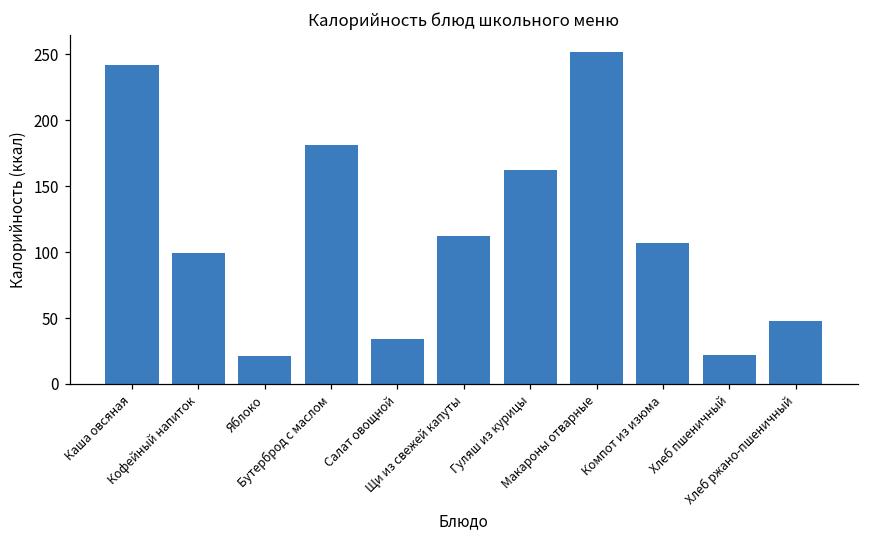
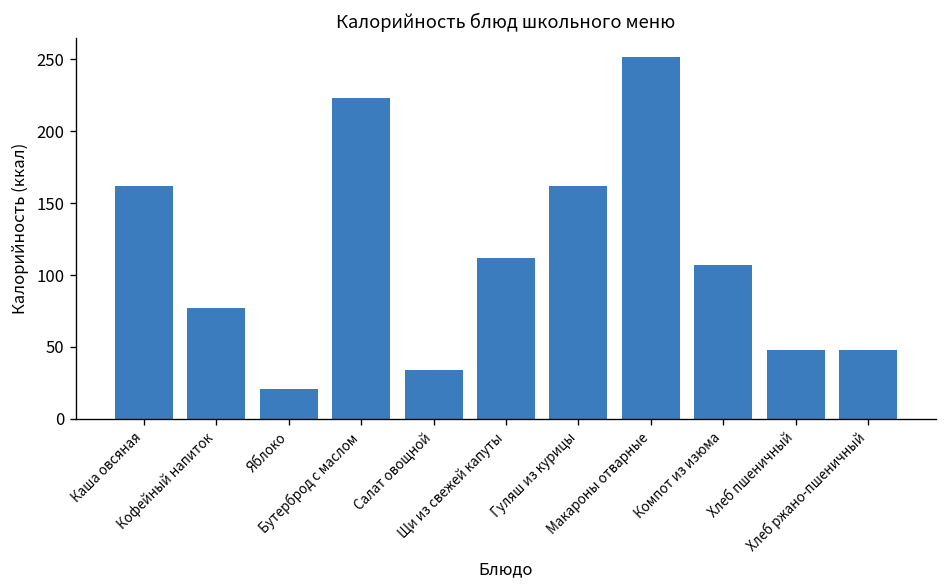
  {
-   "Каша овсяная": 242,
-   "Кофейный напиток": 99,
+   "Каша овсяная": 162,
+   "Кофейный напиток": 77,
    "Яблоко": 21,
-   "Бутерброд с маслом": 181,
+   "Бутерброд с маслом": 223,
    "Салат овощной": 34,
    "Щи из свежей капуты": 112,
    "Гуляш из курицы": 162,
    "Макароны отварные": 252,
    "Компот из изюма": 107,
-   "Хлеб пшеничный": 22,
+   "Хлеб пшеничный": 48,
    "Хлеб ржано-пшеничный": 48
  }
